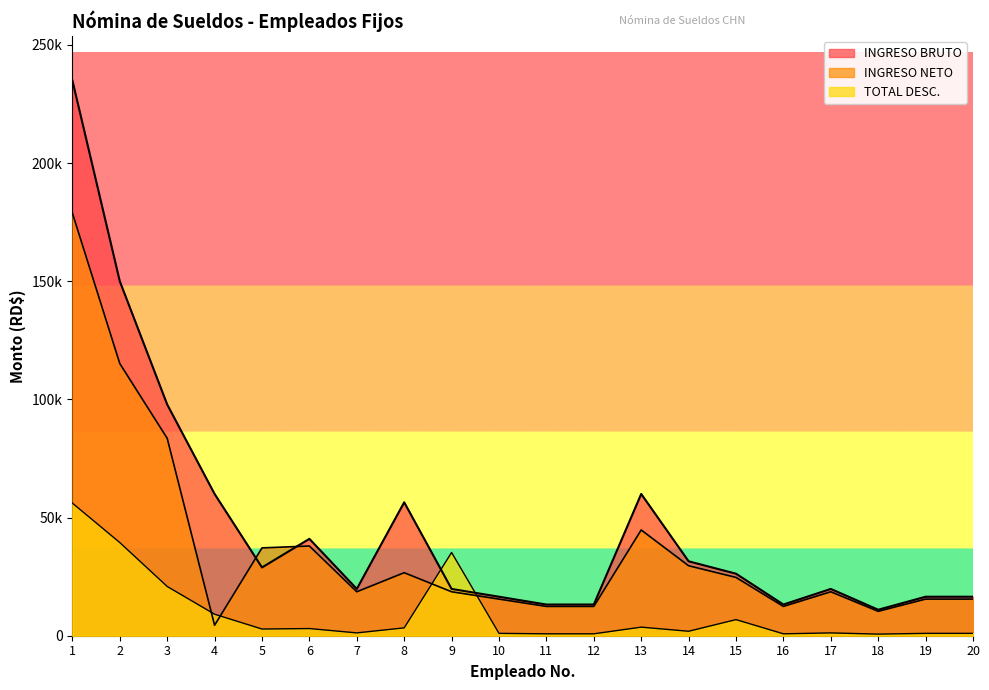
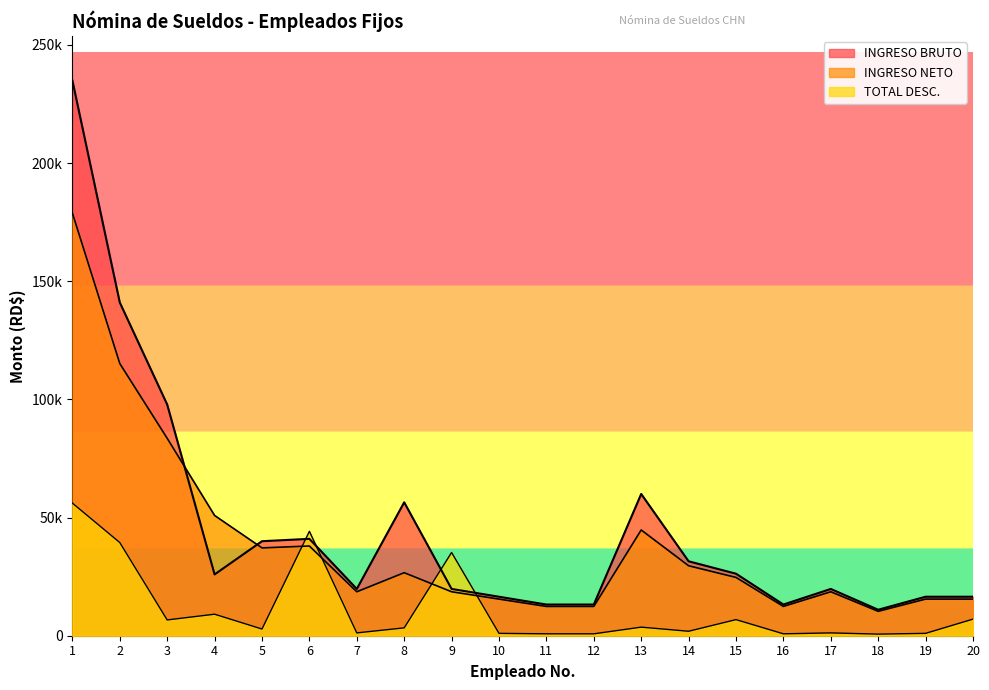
  {
    "INGRESO BRUTO": {
      "1": 235000,
-     "2": 150000,
+     "2": 141000,
      "3": 98000,
-     "4": 60000,
-     "5": 29000,
+     "4": 26000,
+     "5": 40000,
      "6": 41000,
      "7": 20000,
      "8": 56000,
      "9": 20000,
      "13": 60000,
      "14": 32000,
      "15": 26000,
      "17": 20000
    },
    "INGRESO NETO": {
      "1": 179000,
      "2": 115000,
      "3": 84000,
-     "4": 4000,
+     "4": 51000,
      "5": 37000,
      "6": 38000,
      "7": 19000,
      "8": 27000,
      "9": 19000,
      "13": 45000,
      "14": 30000,
      "15": 25000,
      "17": 19000
    },
    "TOTAL DESC.": {
      "1": 56000,
      "2": 39000,
-     "3": 21000,
+     "3": 7000,
      "4": 9000,
      "5": 3000,
-     "6": 3000,
+     "6": 44000,
      "7": 1000,
      "8": 3000,
      "9": 35000,
      "10": 1000,
      "11": 1000,
      "12": 1000,
      "13": 4000,
      "14": 2000,
      "15": 7000,
      "16": 1000,
      "17": 1000,
      "18": 1000,
      "19": 1000,
-     "20": 1000
+     "20": 7000
    }
  }
